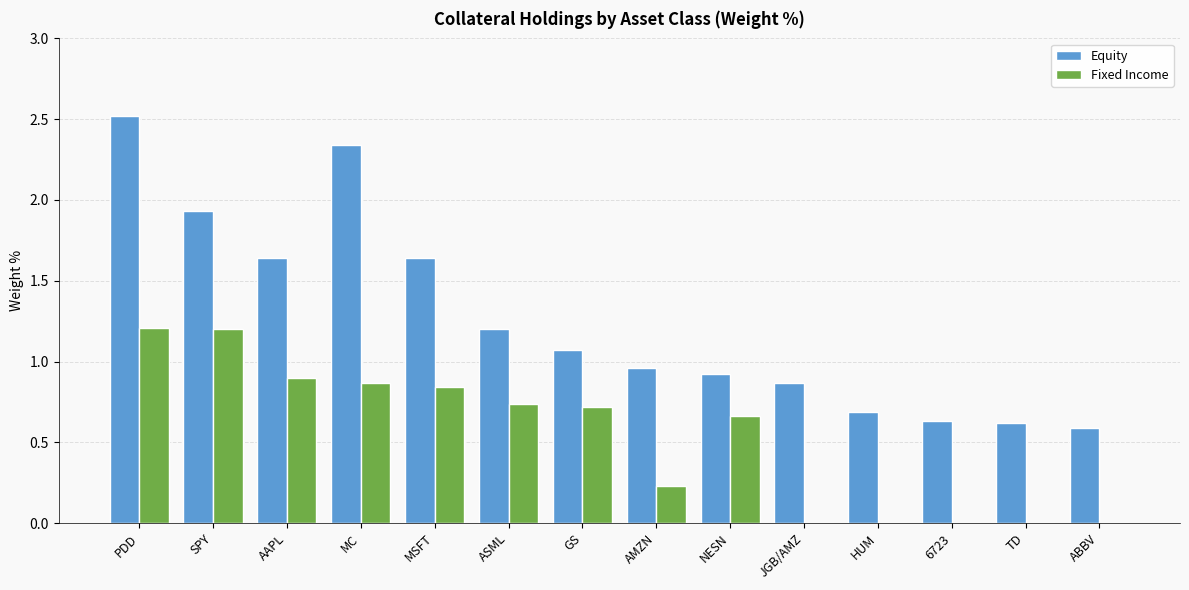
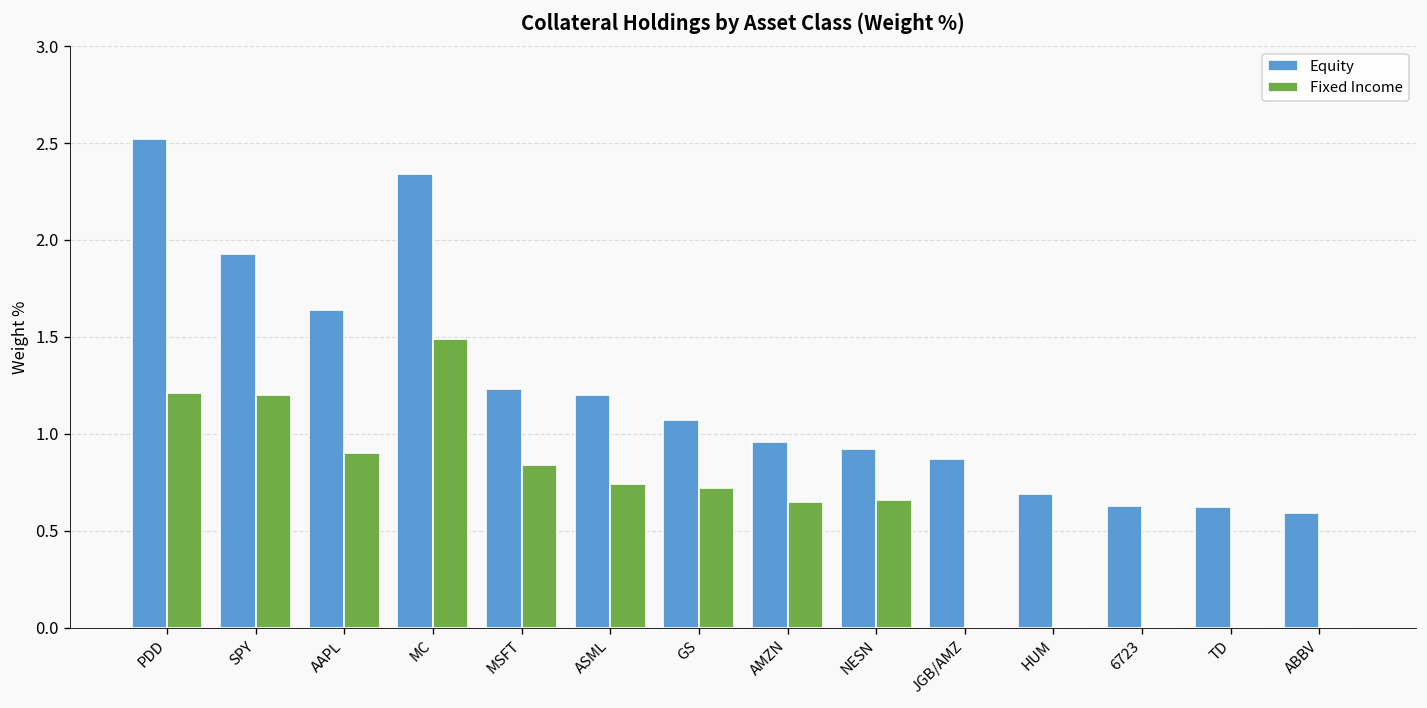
  {
    "Equity": {
      "PDD": 2.52,
      "SPY": 1.93,
      "AAPL": 1.64,
      "MC": 2.34,
-     "MSFT": 1.64,
+     "MSFT": 1.23,
      "ASML": 1.20,
      "GS": 1.07,
      "AMZN": 0.96,
      "NESN": 0.92,
      "JGB/AMZ": 0.87,
      "HUM": 0.69,
      "6723": 0.63,
      "TD": 0.62,
      "ABBV": 0.59
    },
    "Fixed Income": {
      "PDD": 1.21,
      "SPY": 1.20,
      "AAPL": 0.90,
-     "MC": 0.87,
+     "MC": 1.49,
      "MSFT": 0.84,
      "ASML": 0.74,
      "GS": 0.72,
-     "AMZN": 0.23,
+     "AMZN": 0.65,
      "NESN": 0.66,
      "JGB/AMZ": 0.00,
      "HUM": 0.00,
      "6723": 0.00,
      "TD": 0.00,
      "ABBV": 0.00
    }
  }
